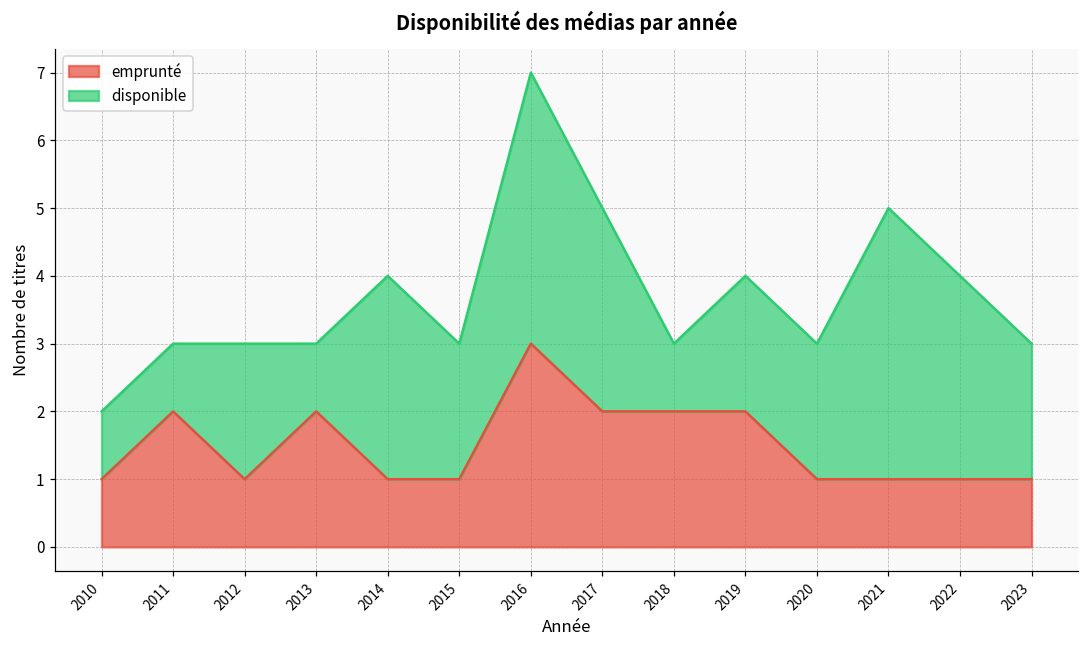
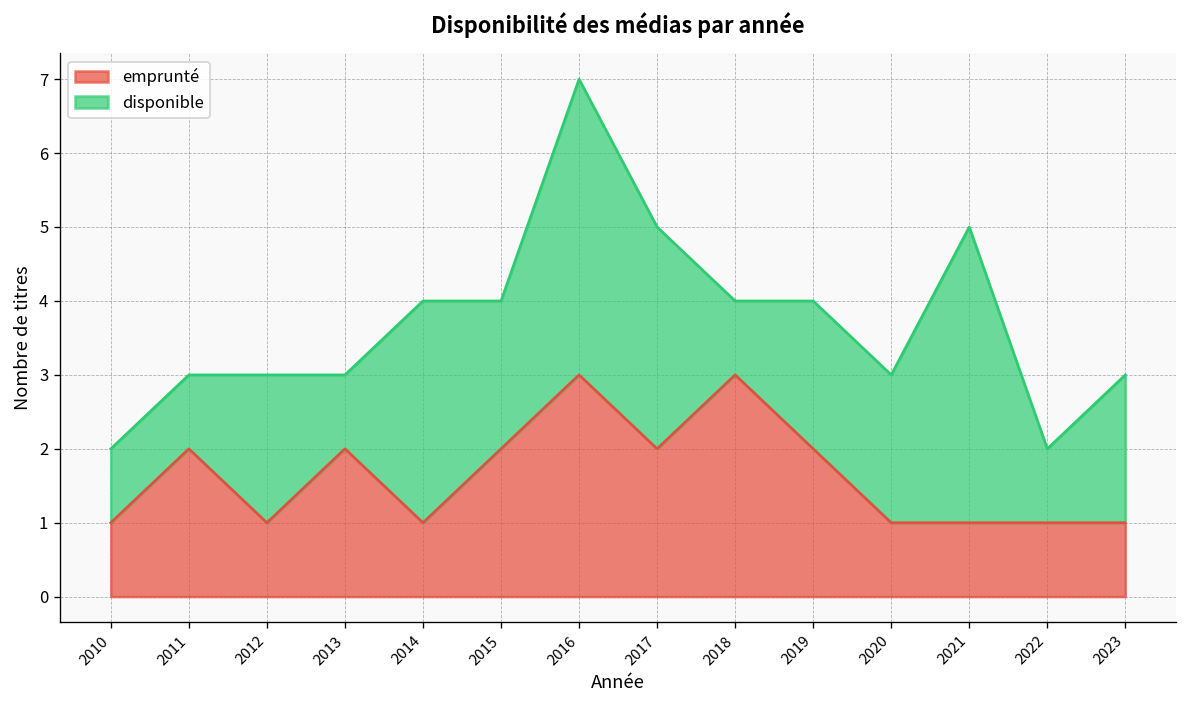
  {
    "emprunté": {
      "2010": 1,
      "2011": 2,
      "2012": 1,
      "2013": 2,
      "2014": 1,
-     "2015": 1,
+     "2015": 2,
      "2016": 3,
      "2017": 2,
-     "2018": 2,
+     "2018": 3,
      "2019": 2,
      "2020": 1,
      "2021": 1,
      "2022": 1,
      "2023": 1
    },
    "disponible": {
      "2010": 1,
      "2011": 1,
      "2012": 2,
      "2013": 1,
      "2014": 3,
      "2015": 2,
      "2016": 4,
      "2017": 3,
      "2018": 1,
      "2019": 2,
      "2020": 2,
      "2021": 4,
-     "2022": 3,
+     "2022": 1,
      "2023": 2
    }
  }
